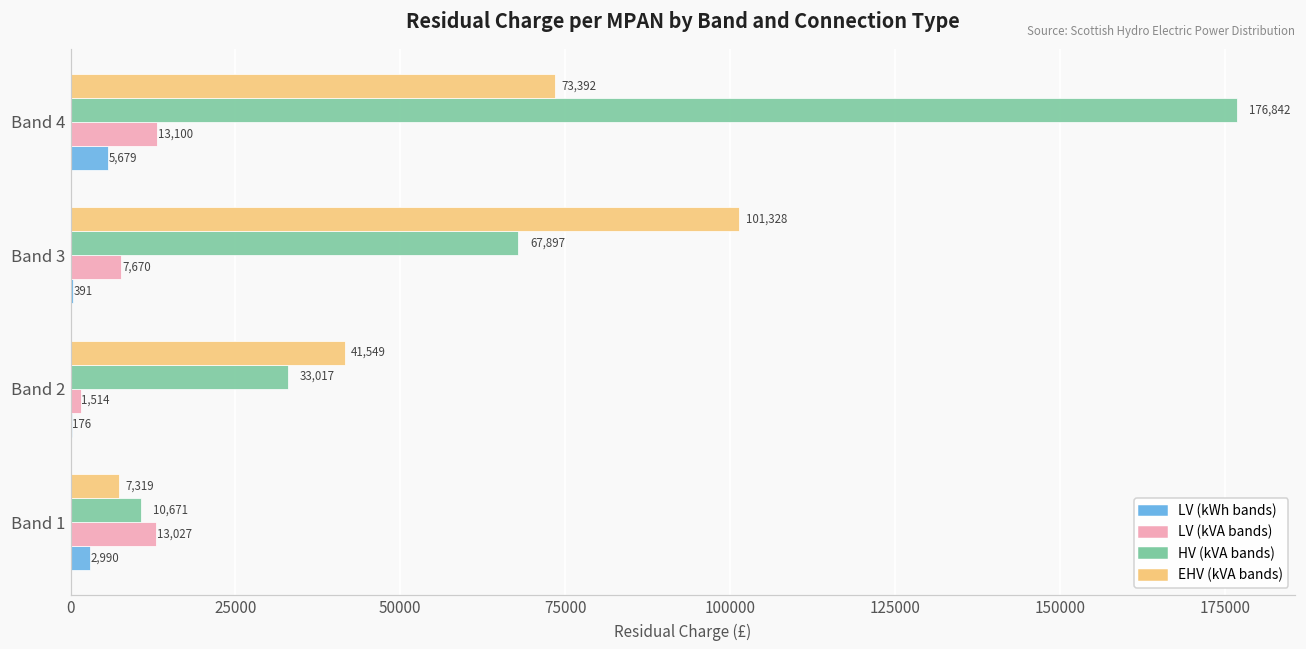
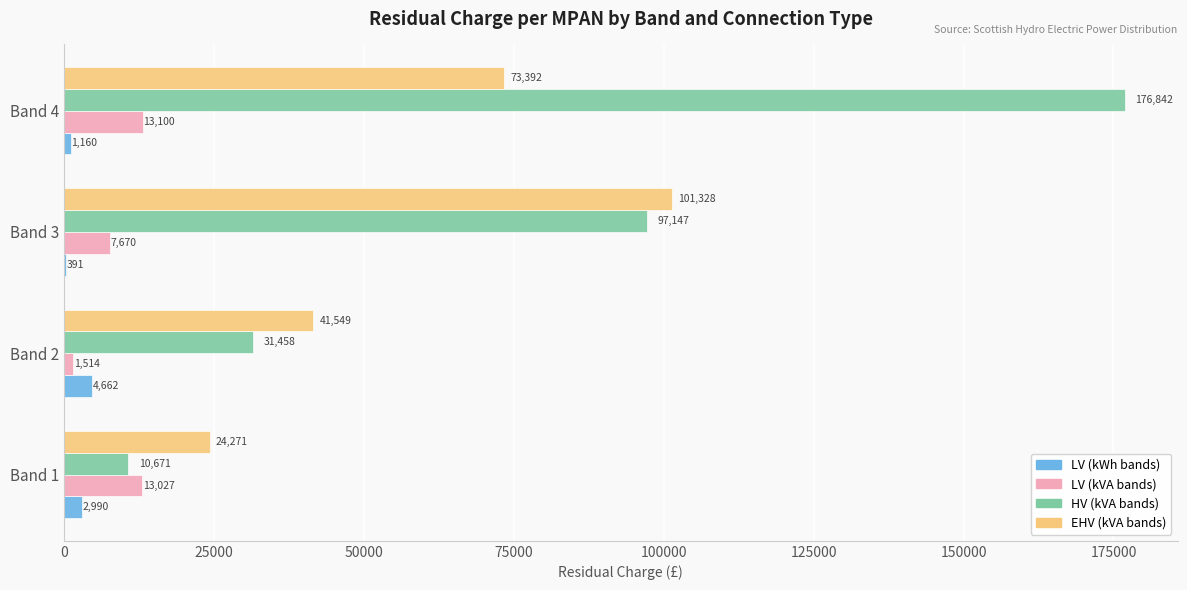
  {
    "LV (kWh bands)": {
-     "Band 4": "5,679",
+     "Band 4": "1,160",
      "Band 3": "391",
-     "Band 2": "176",
+     "Band 2": "4,662",
      "Band 1": "2,990"
    },
    "LV (kVA bands)": {
      "Band 4": "13,100",
      "Band 3": "7,670",
      "Band 2": "1,514",
      "Band 1": "13,027"
    },
    "HV (kVA bands)": {
      "Band 4": "176,842",
-     "Band 3": "67,897",
-     "Band 2": "33,017",
+     "Band 3": "97,147",
+     "Band 2": "31,458",
      "Band 1": "10,671"
    },
    "EHV (kVA bands)": {
      "Band 4": "73,392",
      "Band 3": "101,328",
      "Band 2": "41,549",
-     "Band 1": "7,319"
+     "Band 1": "24,271"
    }
  }
